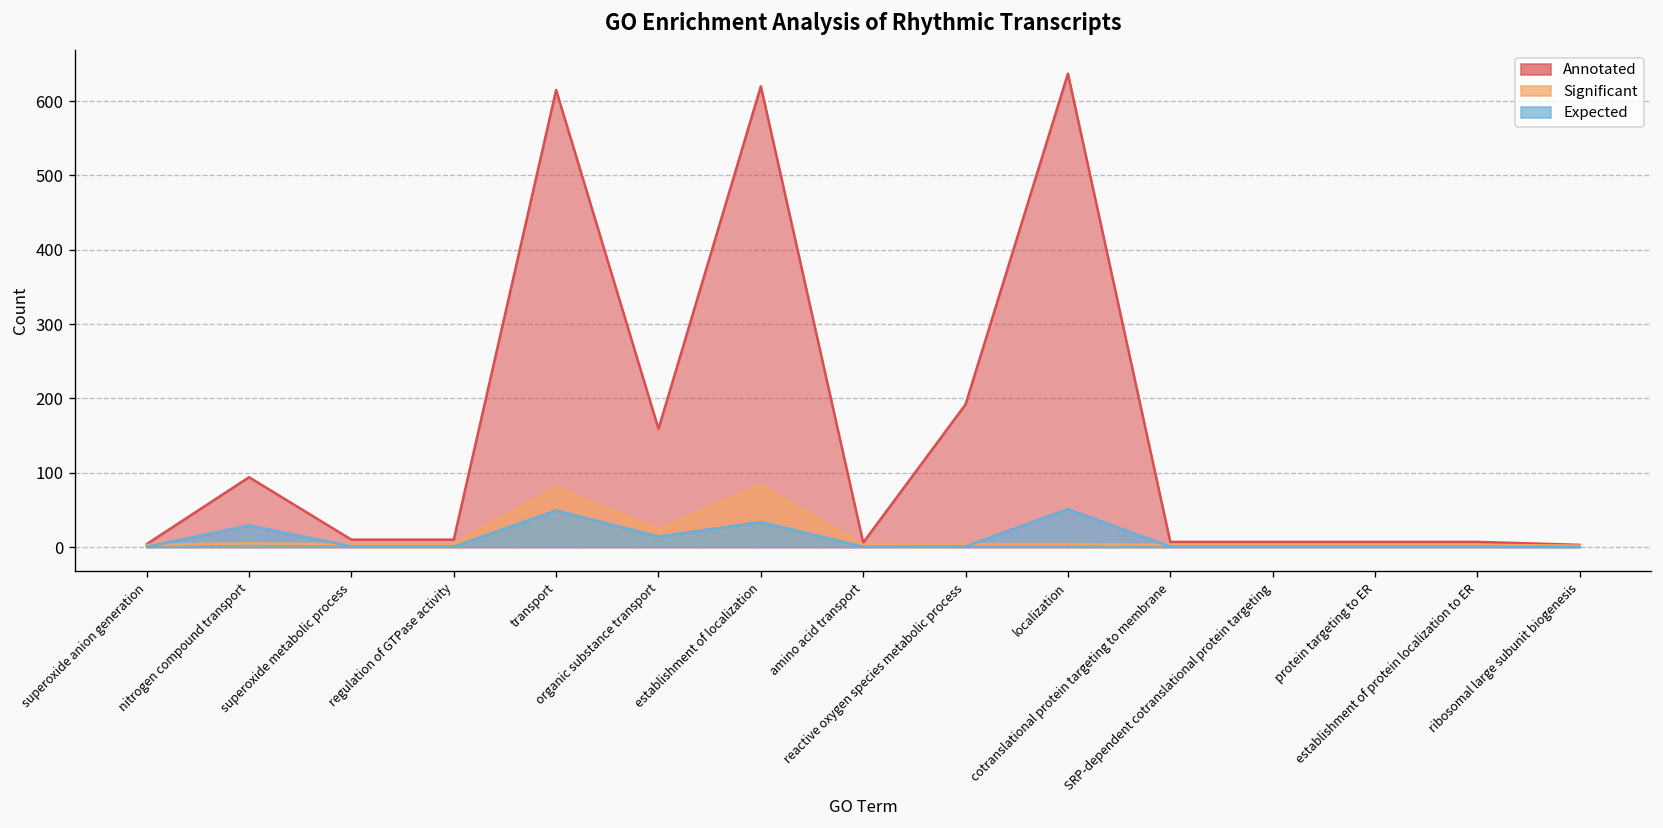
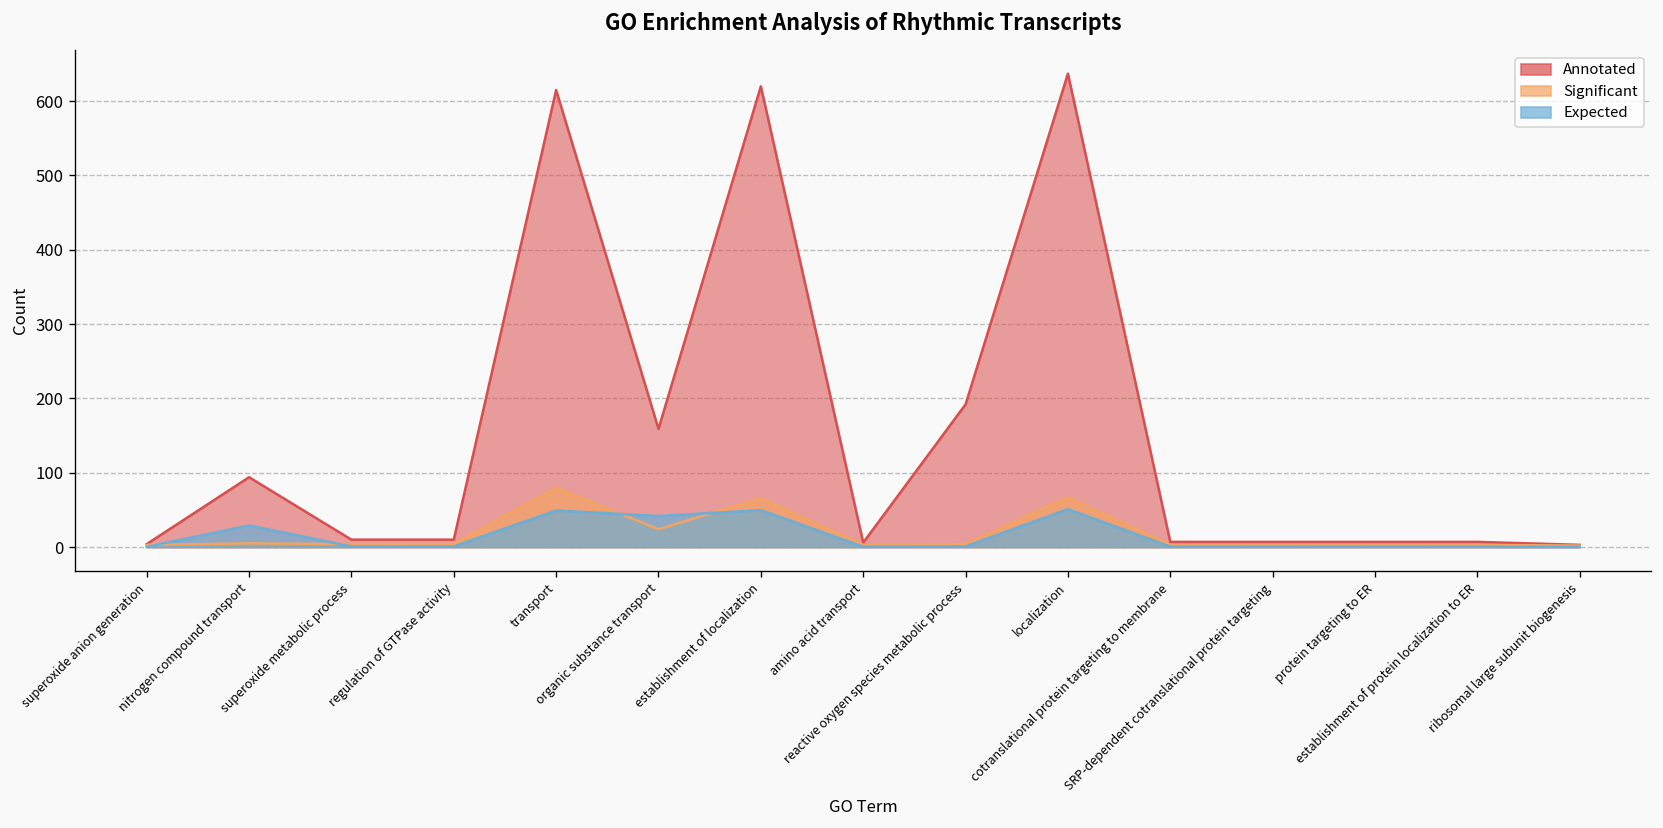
  {
    "Annotated": {
      "nitrogen compound transport": 90,
      "superoxide metabolic process": 10,
      "regulation of GTPase activity": 10,
      "transport": 620,
      "organic substance transport": 160,
      "establishment of localization": 620,
      "reactive oxygen species metabolic process": 190,
      "localization": 640
    },
    "Significant": {
      "nitrogen compound transport": 10,
      "transport": 80,
      "organic substance transport": 20,
-     "establishment of localization": 80,
-     "localization": 0
+     "establishment of localization": 70,
+     "localization": 70
    },
    "Expected": {
      "nitrogen compound transport": 30,
      "transport": 50,
-     "organic substance transport": 10,
-     "establishment of localization": 30,
+     "organic substance transport": 40,
+     "establishment of localization": 50,
      "localization": 50
    }
  }
